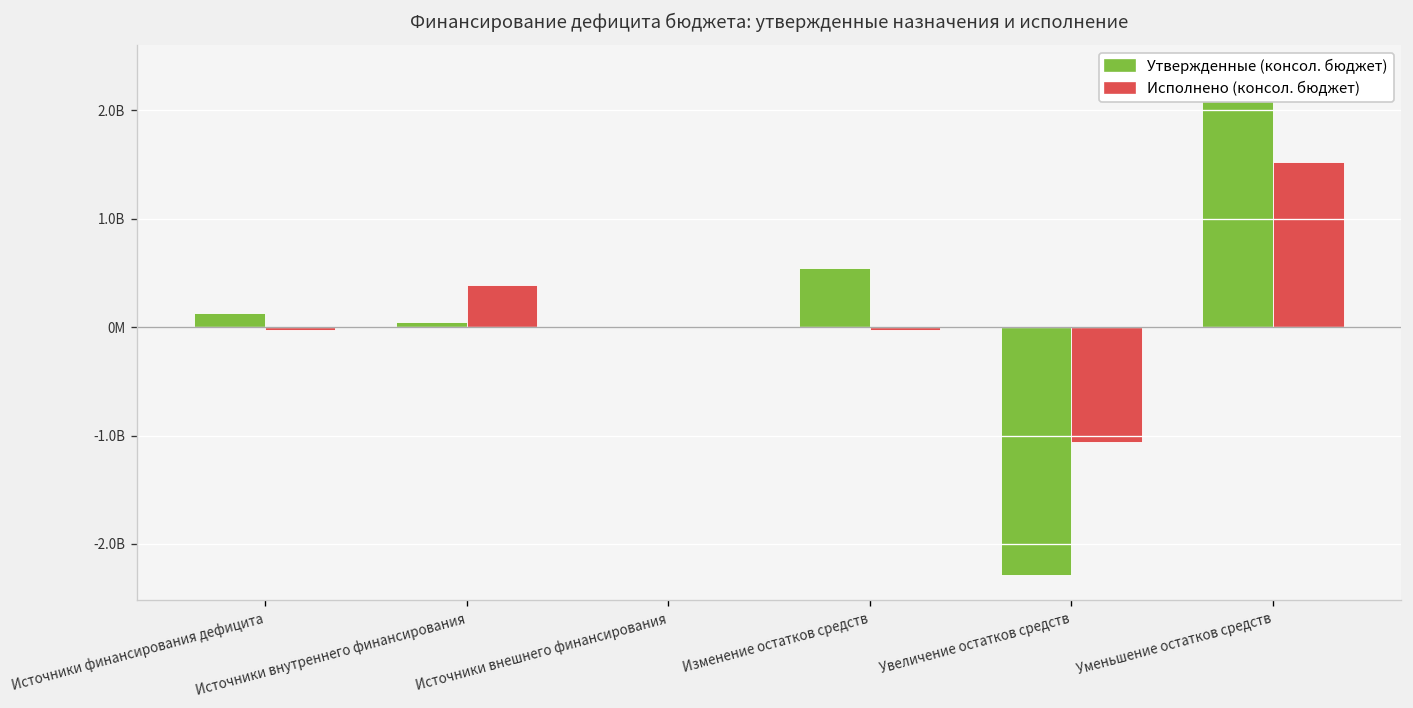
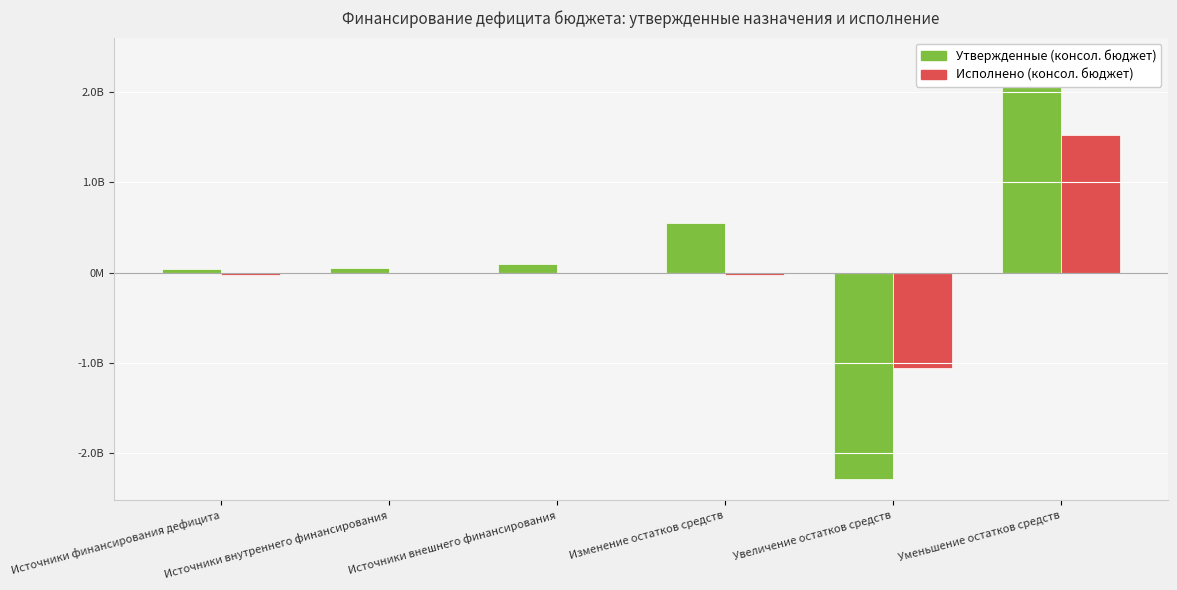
  {
    "Утвержденные (консол. бюджет)": {
-     "Источники финансирования дефицита": 100000000,
+     "Источники финансирования дефицита": 0,
      "Источники внутреннего финансирования": 0,
-     "Источники внешнего финансирования": 0,
+     "Источники внешнего финансирования": 100000000,
      "Изменение остатков средств": 500000000,
      "Увеличение остатков средств": -2300000000
    },
    "Исполнено (консол. бюджет)": {
-     "Источники внутреннего финансирования": 400000000,
+     "Источники внутреннего финансирования": 0,
      "Источники внешнего финансирования": 0,
      "Увеличение остатков средств": -1100000000,
      "Уменьшение остатков средств": 1500000000
    }
  }
